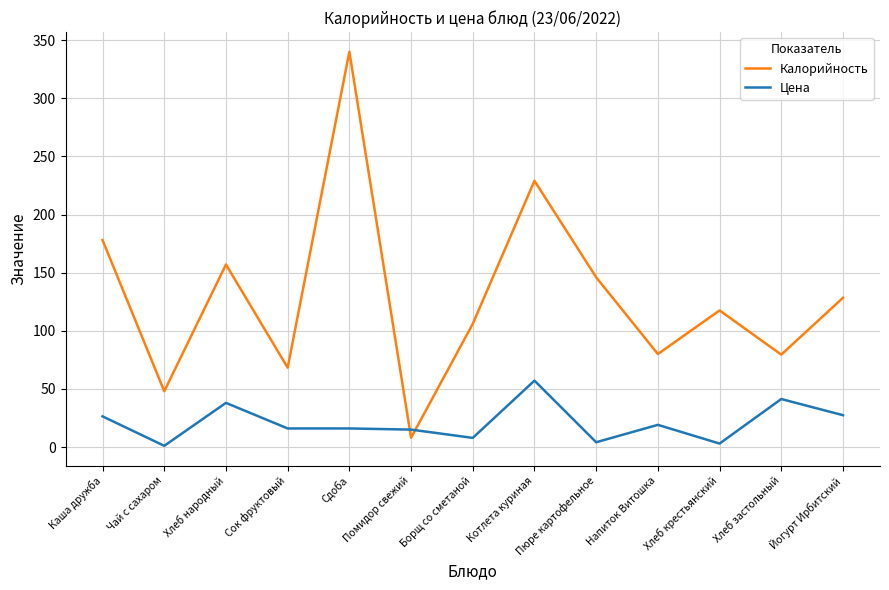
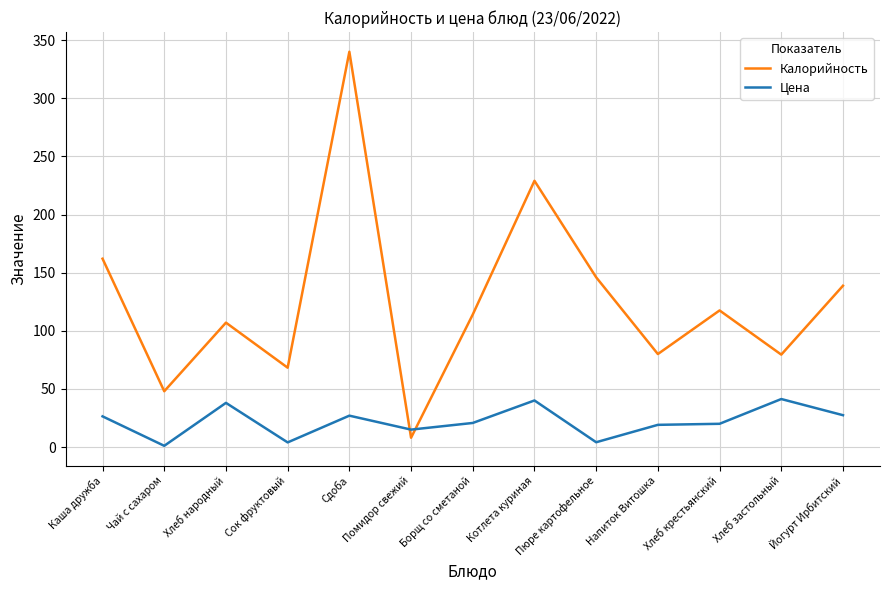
  {
    "Калорийность": {
-     "Каша дружба": 178,
+     "Каша дружба": 162,
      "Чай с сахаром": 48,
-     "Хлеб народный": 157,
+     "Хлеб народный": 107,
      "Сок фруктовый": 68,
      "Сдоба": 340,
      "Помидор свежий": 8,
-     "Борщ со сметаной": 106,
+     "Борщ со сметаной": 114,
      "Котлета куриная": 229,
      "Пюре картофельное": 146,
      "Напиток Витошка": 80,
      "Хлеб крестьянский": 118,
      "Хлеб застольный": 80,
-     "Йогурт Ирбитский": 128
+     "Йогурт Ирбитский": 139
    },
    "Цена": {
      "Каша дружба": 26,
      "Чай с сахаром": 1,
      "Хлеб народный": 38,
-     "Сок фруктовый": 16,
-     "Сдоба": 16,
+     "Сок фруктовый": 4,
+     "Сдоба": 27,
      "Помидор свежий": 15,
-     "Борщ со сметаной": 8,
-     "Котлета куриная": 57,
+     "Борщ со сметаной": 21,
+     "Котлета куриная": 40,
      "Пюре картофельное": 4,
      "Напиток Витошка": 19,
-     "Хлеб крестьянский": 3,
+     "Хлеб крестьянский": 20,
      "Хлеб застольный": 41,
      "Йогурт Ирбитский": 27
    }
  }
